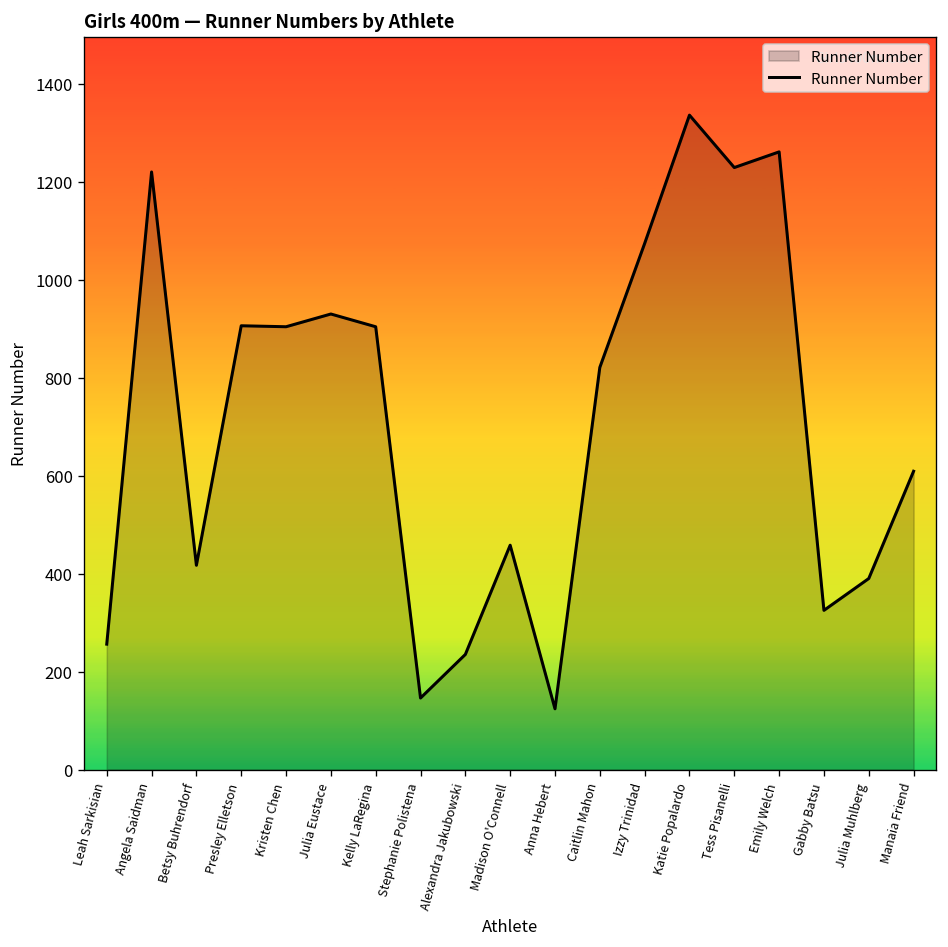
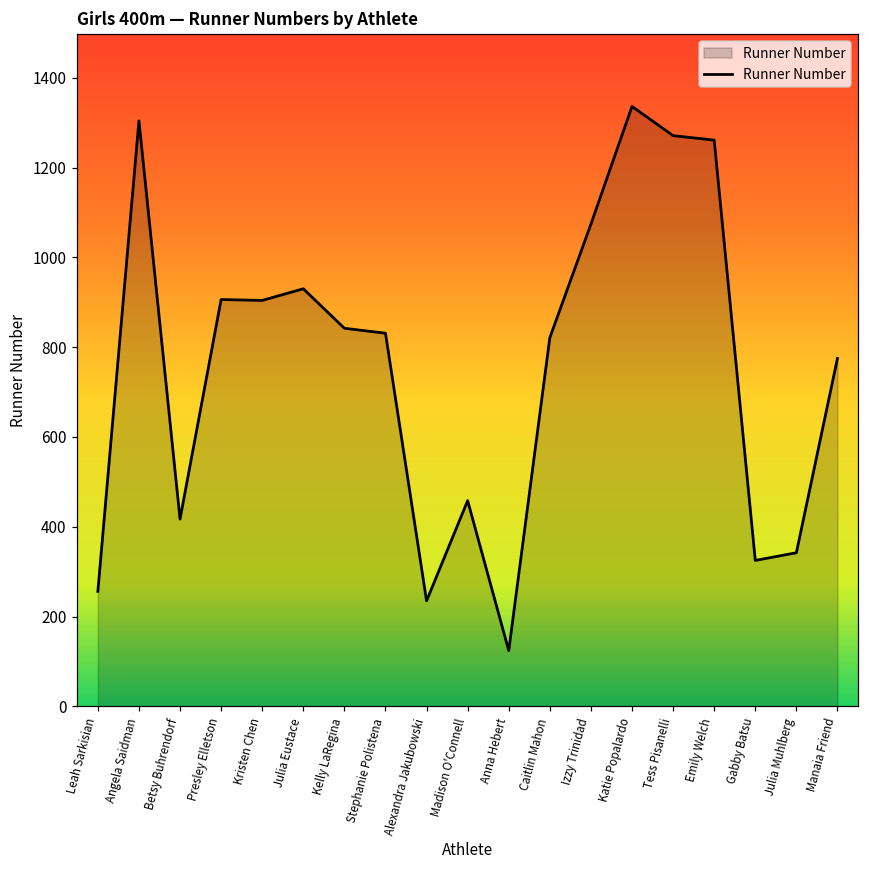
  {
    "Leah Sarkisian": 260,
-   "Angela Saidman": 1220,
+   "Angela Saidman": 1300,
    "Betsy Buhrendorf": 420,
    "Presley Elletson": 910,
    "Kristen Chen": 900,
    "Julia Eustace": 930,
-   "Kelly LaRegina": 900,
-   "Stephanie Polistena": 150,
+   "Kelly LaRegina": 840,
+   "Stephanie Polistena": 830,
    "Alexandra Jakubowski": 240,
    "Madison O'Connell": 460,
    "Anna Hebert": 120,
    "Caitlin Mahon": 820,
    "Izzy Trinidad": 1070,
    "Katie Popalardo": 1340,
-   "Tess Pisanelli": 1230,
+   "Tess Pisanelli": 1270,
    "Emily Welch": 1260,
    "Gabby Batsu": 330,
-   "Julia Muhlberg": 390,
-   "Manaia Friend": 610
+   "Julia Muhlberg": 340,
+   "Manaia Friend": 780
  }
